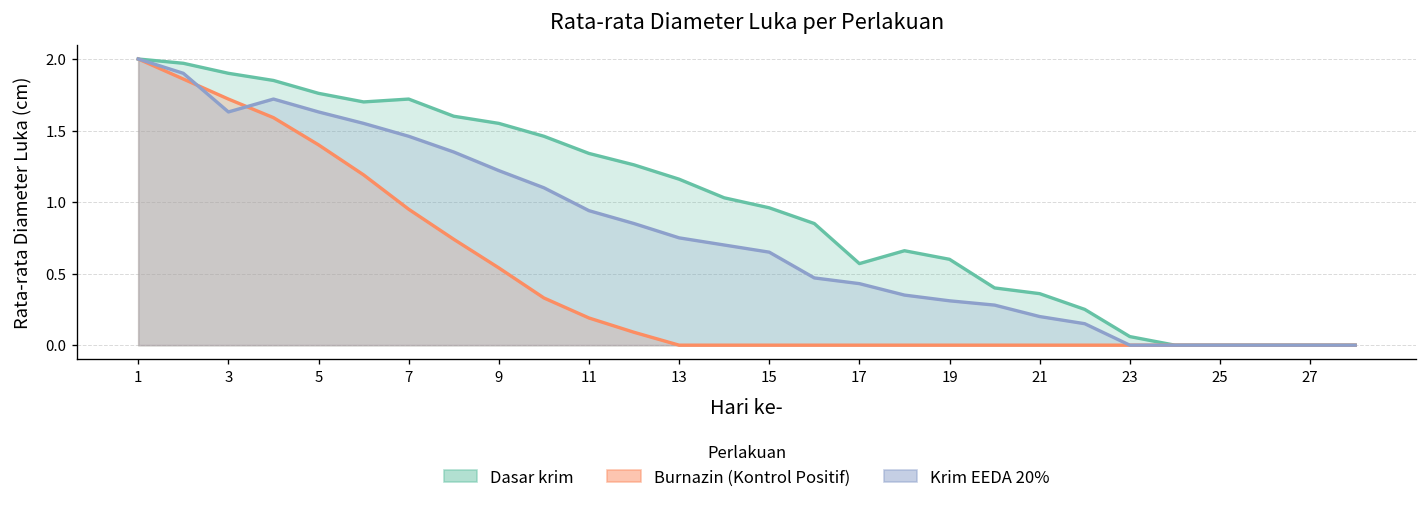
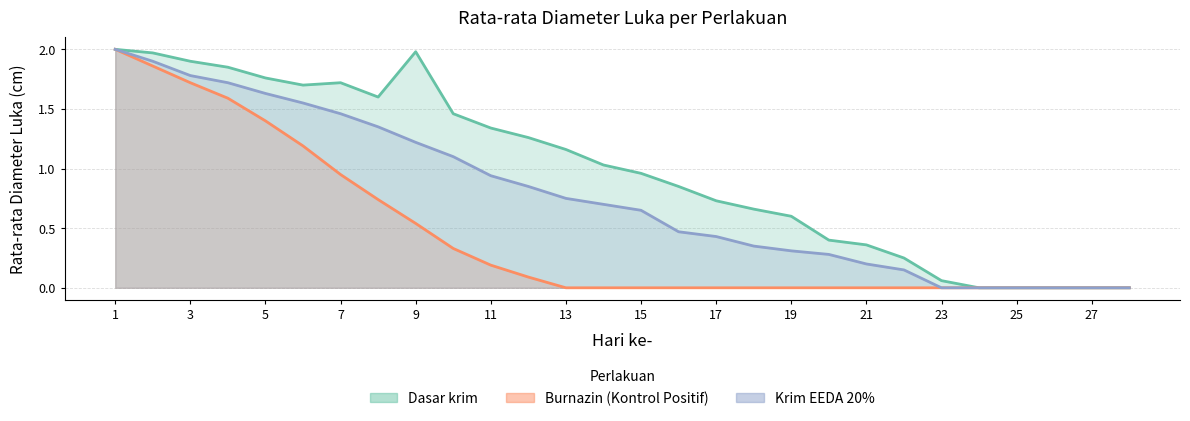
  {
    "Dasar krim": {
      "3": 1.90,
      "5": 1.76,
      "7": 1.72,
-     "9": 1.55,
+     "9": 1.98,
      "11": 1.34,
      "13": 1.16,
      "15": 0.96,
-     "17": 0.57,
+     "17": 0.73,
      "19": 0.60,
      "21": 0.36,
      "23": 0.06
    },
    "Burnazin (Kontrol Positif)": {
      "3": 1.72,
      "5": 1.40,
      "7": 0.95,
      "9": 0.54,
      "11": 0.19,
      "13": 0.00,
      "15": 0.00,
      "17": 0.00,
      "19": 0.00,
      "21": 0.00
    },
    "Krim EEDA 20%": {
-     "3": 1.63,
+     "3": 1.78,
      "5": 1.63,
      "7": 1.46,
      "9": 1.22,
      "11": 0.94,
      "13": 0.75,
      "15": 0.65,
      "17": 0.43,
      "19": 0.31,
      "21": 0.20
    }
  }
